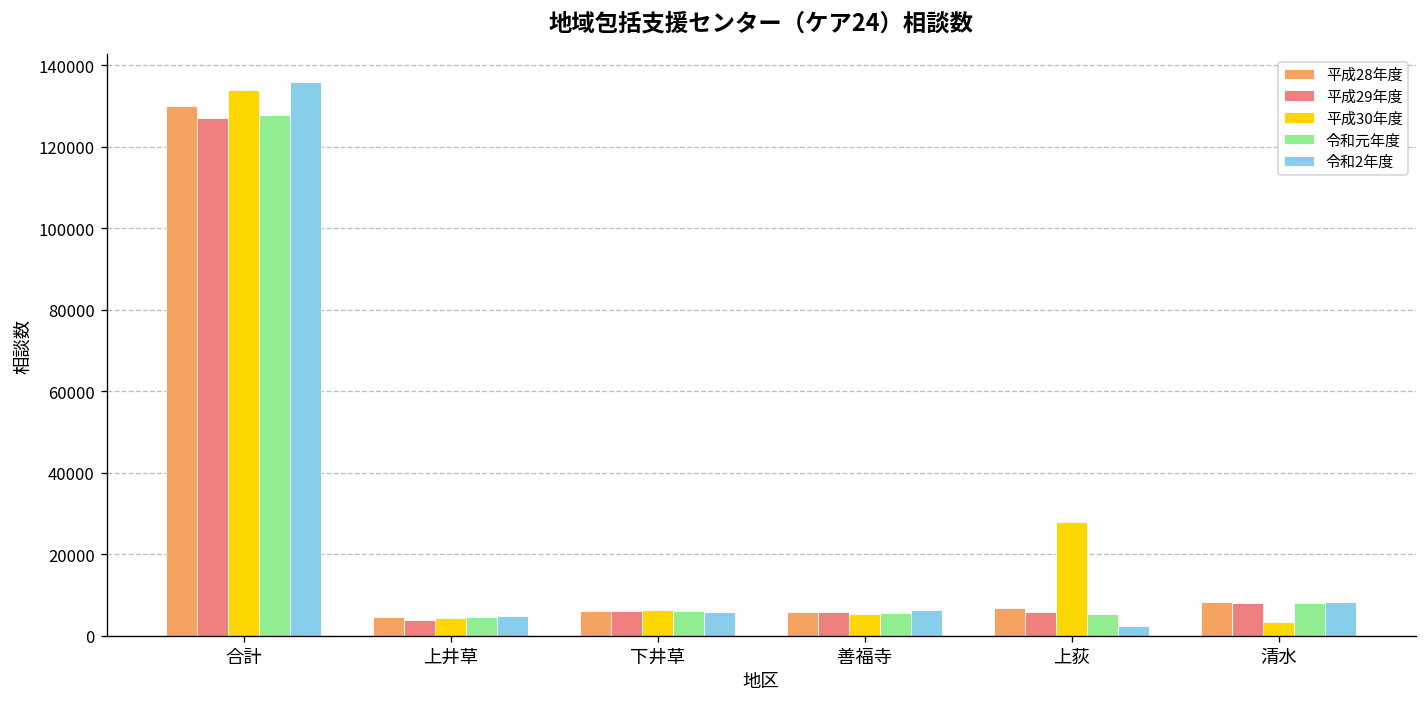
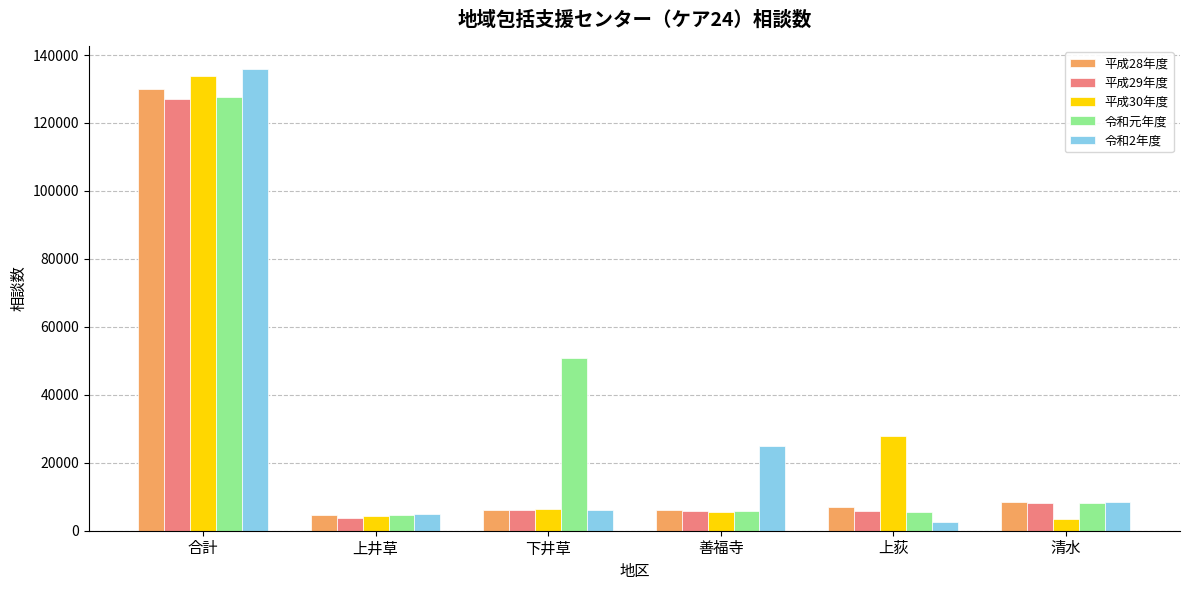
  {
    "平成30年度": {
      "合計": 134000,
      "上井草": 4000,
      "下井草": 6000,
      "善福寺": 5000,
      "上荻": 28000,
      "清水": 3000
    },
    "令和元年度": {
      "合計": 128000,
      "上井草": 5000,
-     "下井草": 6000,
+     "下井草": 51000,
      "善福寺": 6000,
      "上荻": 5000,
      "清水": 8000
    },
    "令和2年度": {
      "合計": 136000,
      "上井草": 5000,
      "下井草": 6000,
-     "善福寺": 6000,
+     "善福寺": 25000,
      "上荻": 2000,
      "清水": 8000
    }
  }
